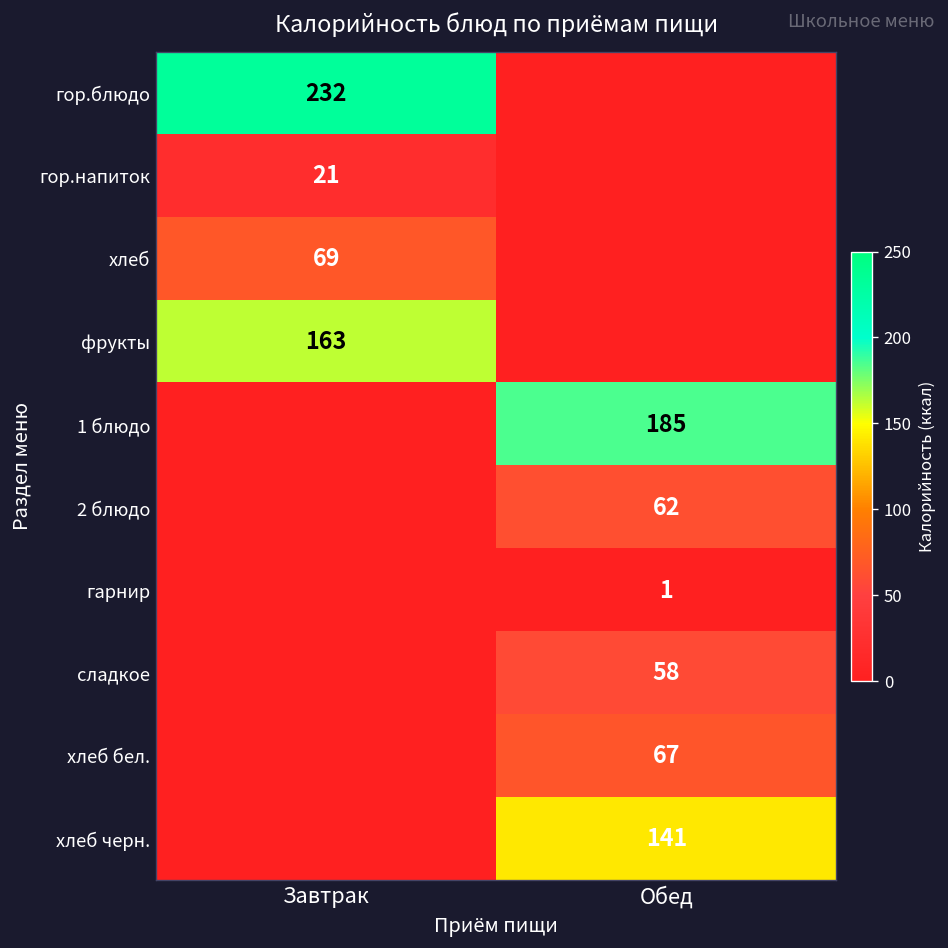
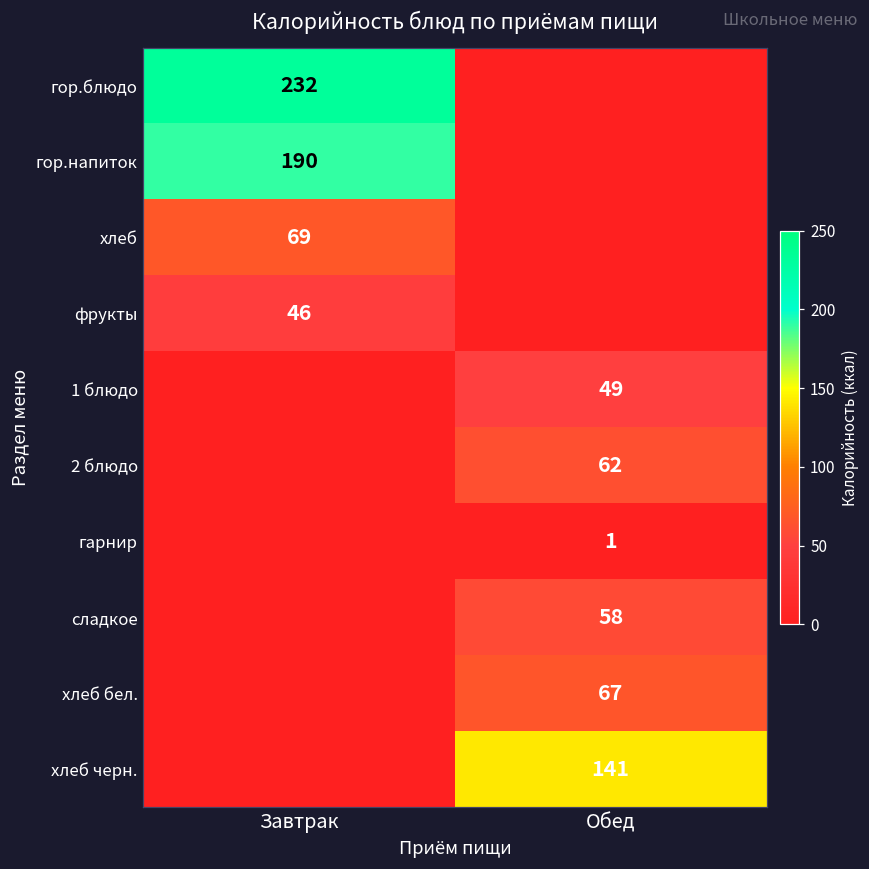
  {
    "гор.блюдо": {
      "Завтрак": 232
    },
    "гор.напиток": {
-     "Завтрак": 21
+     "Завтрак": 190
    },
    "хлеб": {
      "Завтрак": 69
    },
    "фрукты": {
-     "Завтрак": 163
+     "Завтрак": 46
    },
    "1 блюдо": {
-     "Обед": 185
+     "Обед": 49
    },
    "2 блюдо": {
      "Обед": 62
    },
    "гарнир": {
      "Обед": 1
    },
    "сладкое": {
      "Обед": 58
    },
    "хлеб бел.": {
      "Обед": 67
    },
    "хлеб черн.": {
      "Обед": 141
    }
  }
